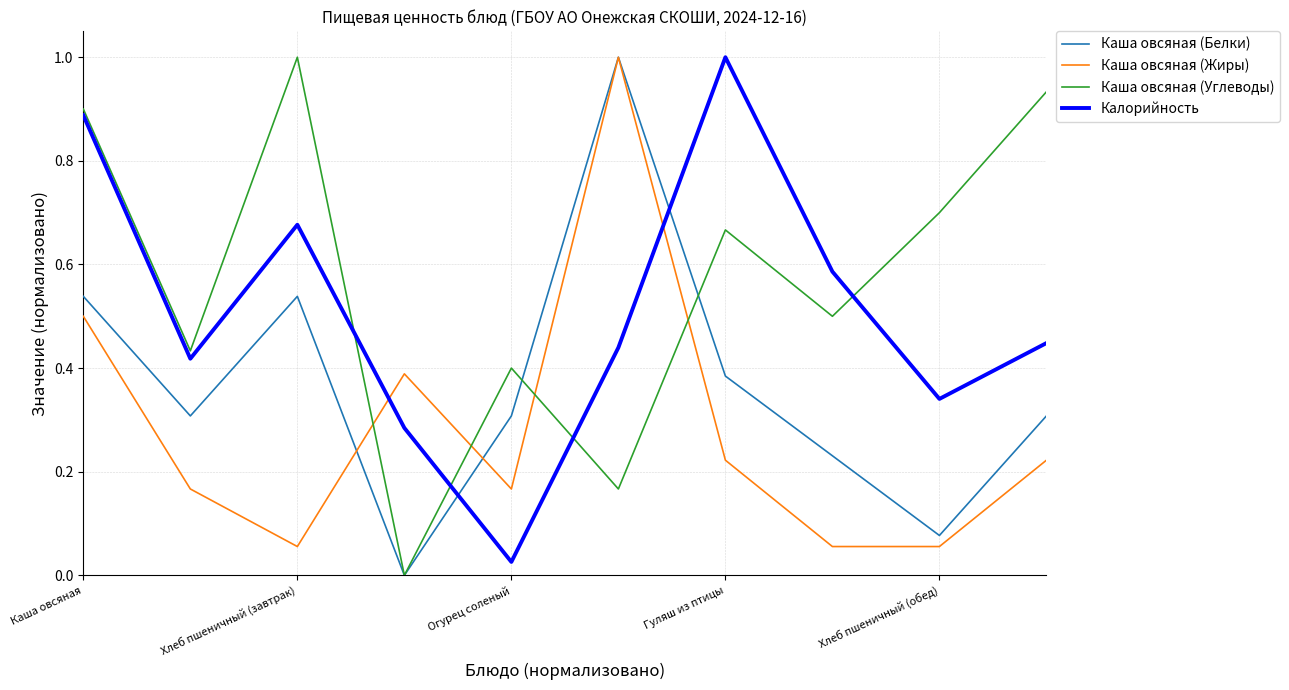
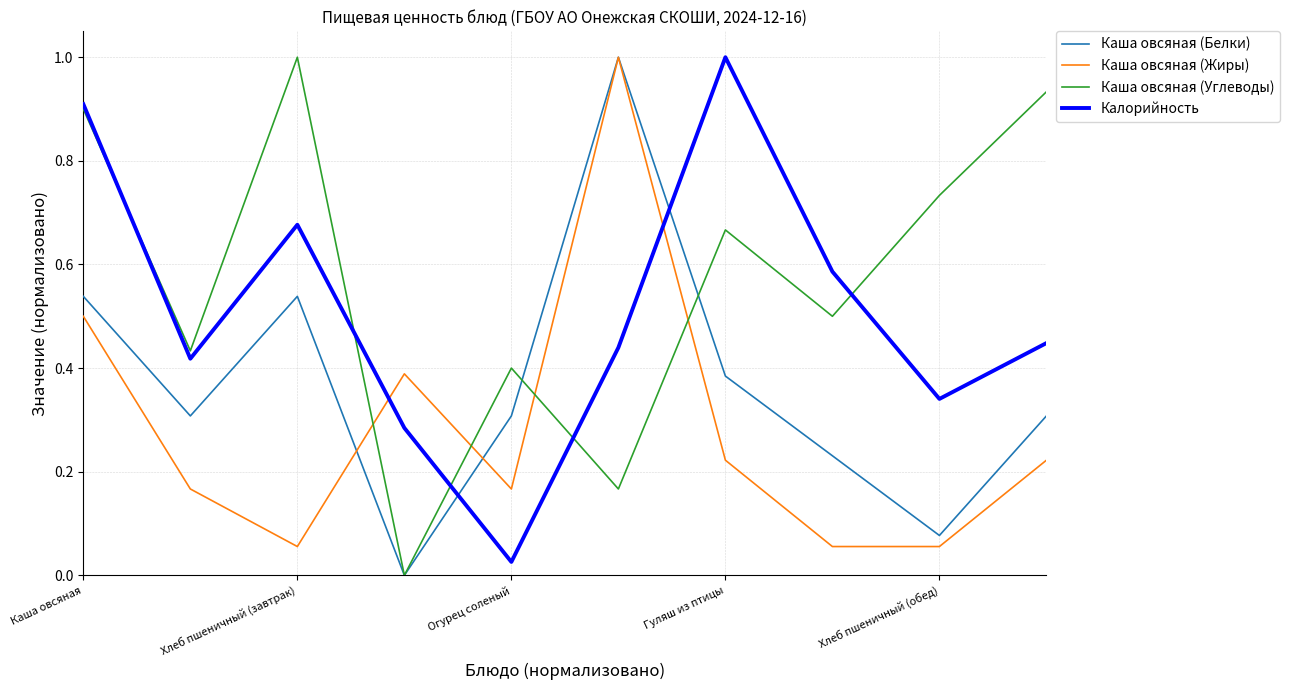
  {
    "Каша овсяная (Белки)": {
      "Каша овсяная": 0.54,
      "Хлеб пшеничный (завтрак)": 0.54,
      "Огурец соленый": 0.31,
      "Гуляш из птицы": 0.38,
      "Хлеб пшеничный (обед)": 0.08
    },
    "Каша овсяная (Жиры)": {
      "Каша овсяная": 0.50,
      "Хлеб пшеничный (завтрак)": 0.06,
      "Огурец соленый": 0.17,
      "Гуляш из птицы": 0.22,
      "Хлеб пшеничный (обед)": 0.06
    },
    "Каша овсяная (Углеводы)": {
      "Каша овсяная": 0.90,
      "Хлеб пшеничный (завтрак)": 1.00,
      "Огурец соленый": 0.40,
      "Гуляш из птицы": 0.67,
-     "Хлеб пшеничный (обед)": 0.70
+     "Хлеб пшеничный (обед)": 0.73
    },
    "Калорийность": {
-     "Каша овсяная": 0.89,
+     "Каша овсяная": 0.91,
      "Хлеб пшеничный (завтрак)": 0.68,
      "Огурец соленый": 0.03,
      "Гуляш из птицы": 1.00,
      "Хлеб пшеничный (обед)": 0.34
    }
  }
